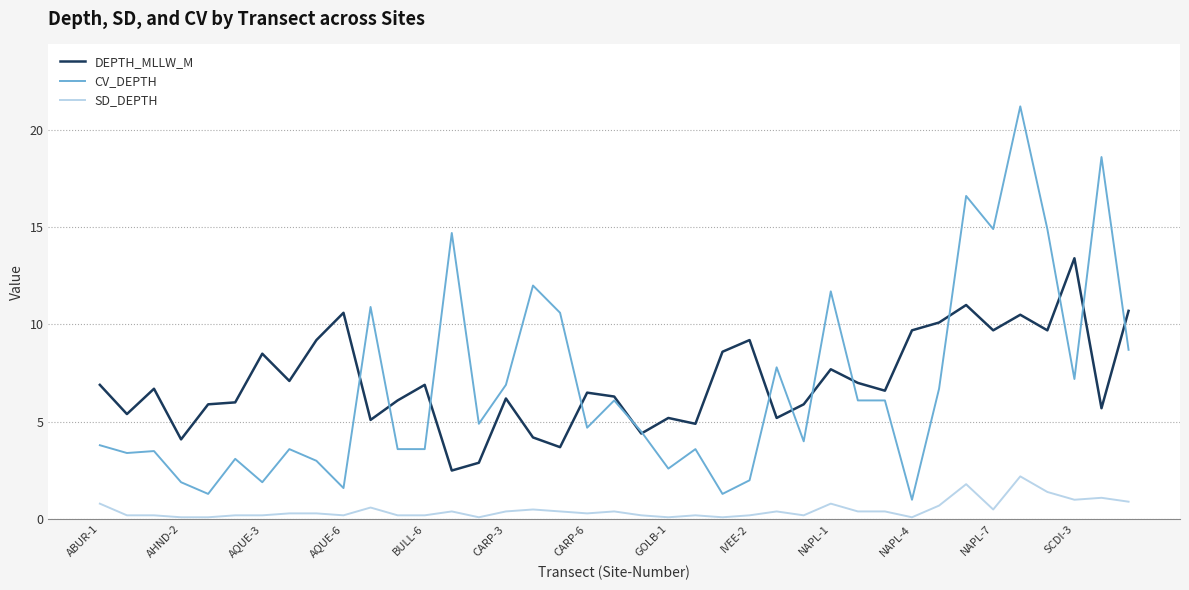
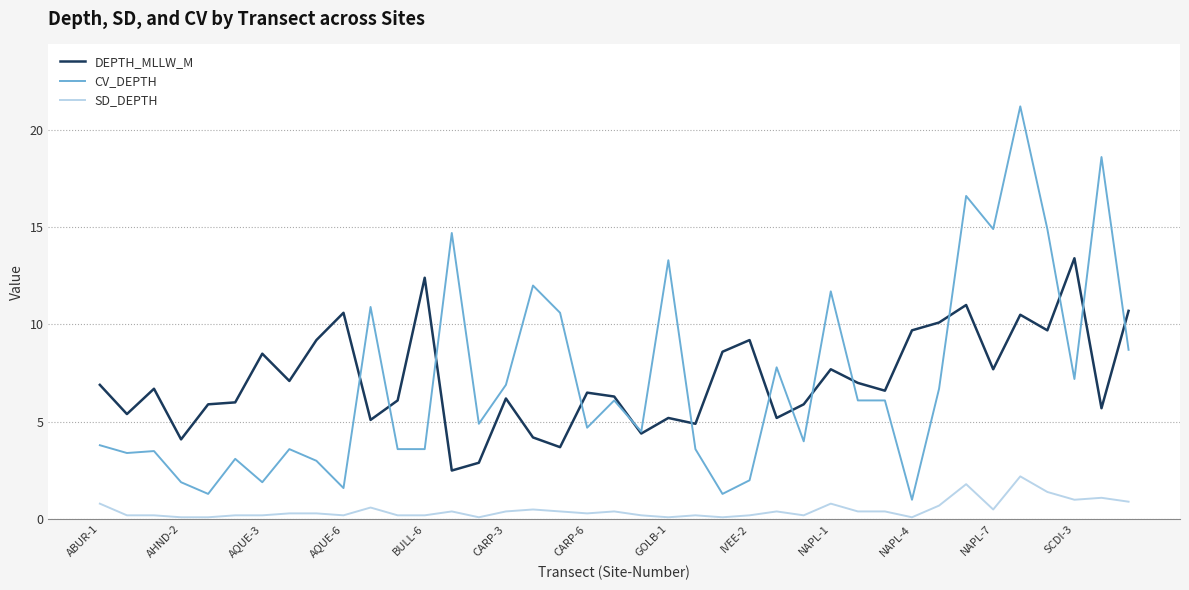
  {
    "DEPTH_MLLW_M": {
      "ABUR-1": 6.9,
      "AHND-2": 4.1,
      "AQUE-3": 8.5,
      "AQUE-6": 10.6,
-     "BULL-6": 6.9,
+     "BULL-6": 12.4,
      "CARP-3": 6.2,
      "CARP-6": 6.5,
      "GOLB-1": 5.2,
      "IVEE-2": 9.2,
      "NAPL-1": 7.7,
      "NAPL-4": 9.7,
-     "NAPL-7": 9.7,
+     "NAPL-7": 7.7,
      "SCDI-3": 13.4
    },
    "CV_DEPTH": {
      "ABUR-1": 3.8,
      "AHND-2": 1.9,
      "AQUE-3": 1.9,
      "AQUE-6": 1.6,
      "BULL-6": 3.6,
      "CARP-3": 6.9,
      "CARP-6": 4.7,
-     "GOLB-1": 2.6,
+     "GOLB-1": 13.3,
      "IVEE-2": 2.0,
      "NAPL-1": 11.7,
      "NAPL-4": 1.0,
      "NAPL-7": 14.9,
      "SCDI-3": 7.2
    },
    "SD_DEPTH": {
      "ABUR-1": 0.8,
      "AHND-2": 0.1,
      "AQUE-3": 0.2,
      "AQUE-6": 0.2,
      "BULL-6": 0.2,
      "CARP-3": 0.4,
      "CARP-6": 0.3,
      "GOLB-1": 0.1,
      "IVEE-2": 0.2,
      "NAPL-1": 0.8,
      "NAPL-4": 0.1,
      "NAPL-7": 0.5,
      "SCDI-3": 1.0
    }
  }
